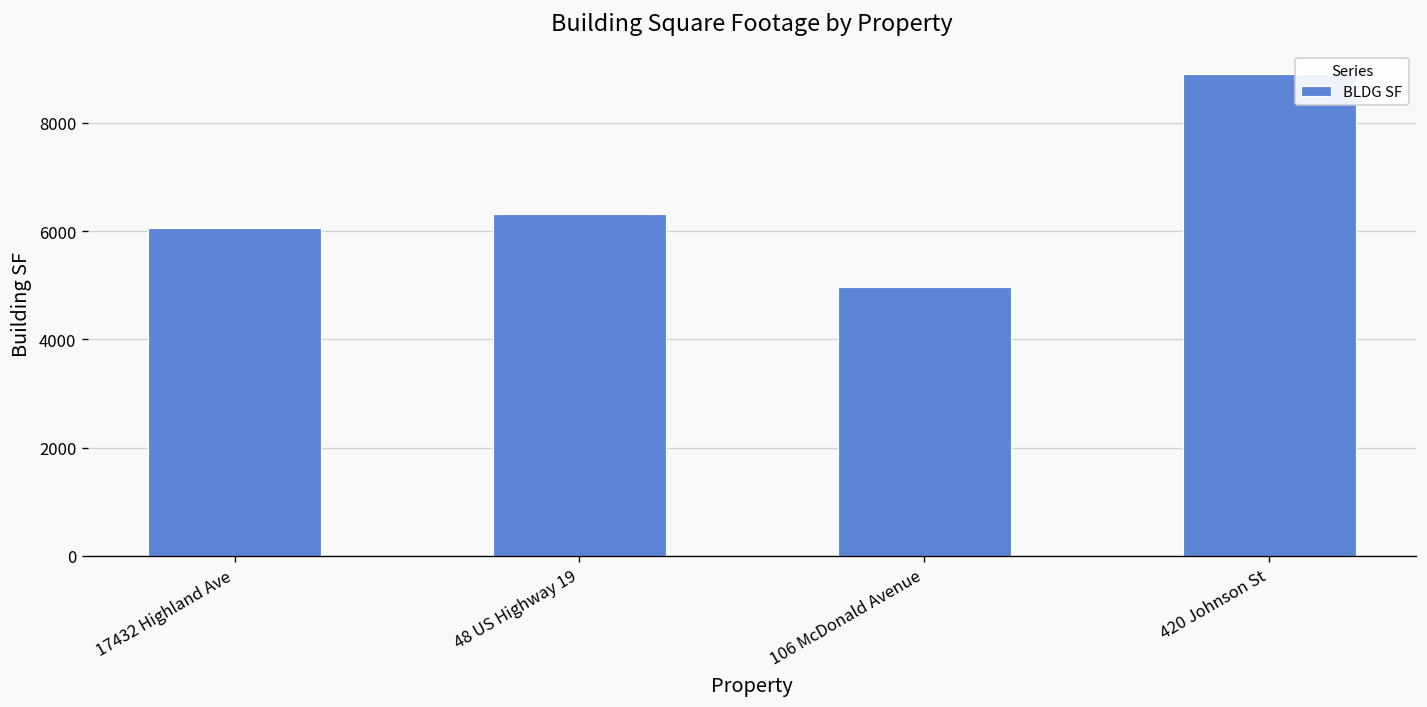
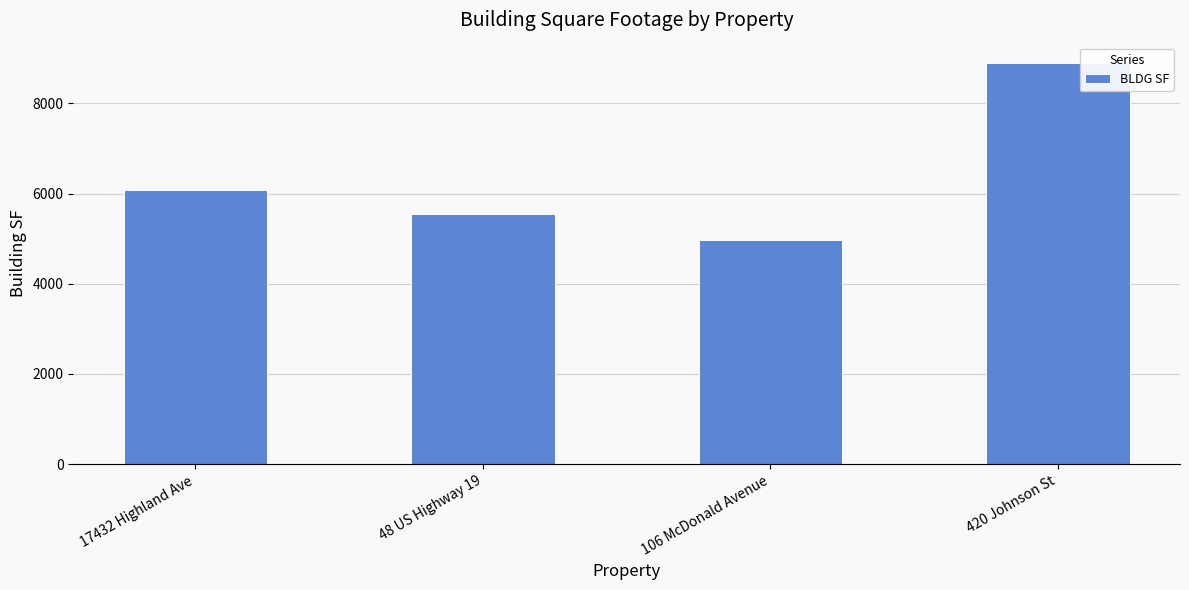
  {
    "17432 Highland Ave": 6100,
-   "48 US Highway 19": 6300,
+   "48 US Highway 19": 5500,
    "106 McDonald Avenue": 5000,
    "420 Johnson St": 8900
  }
